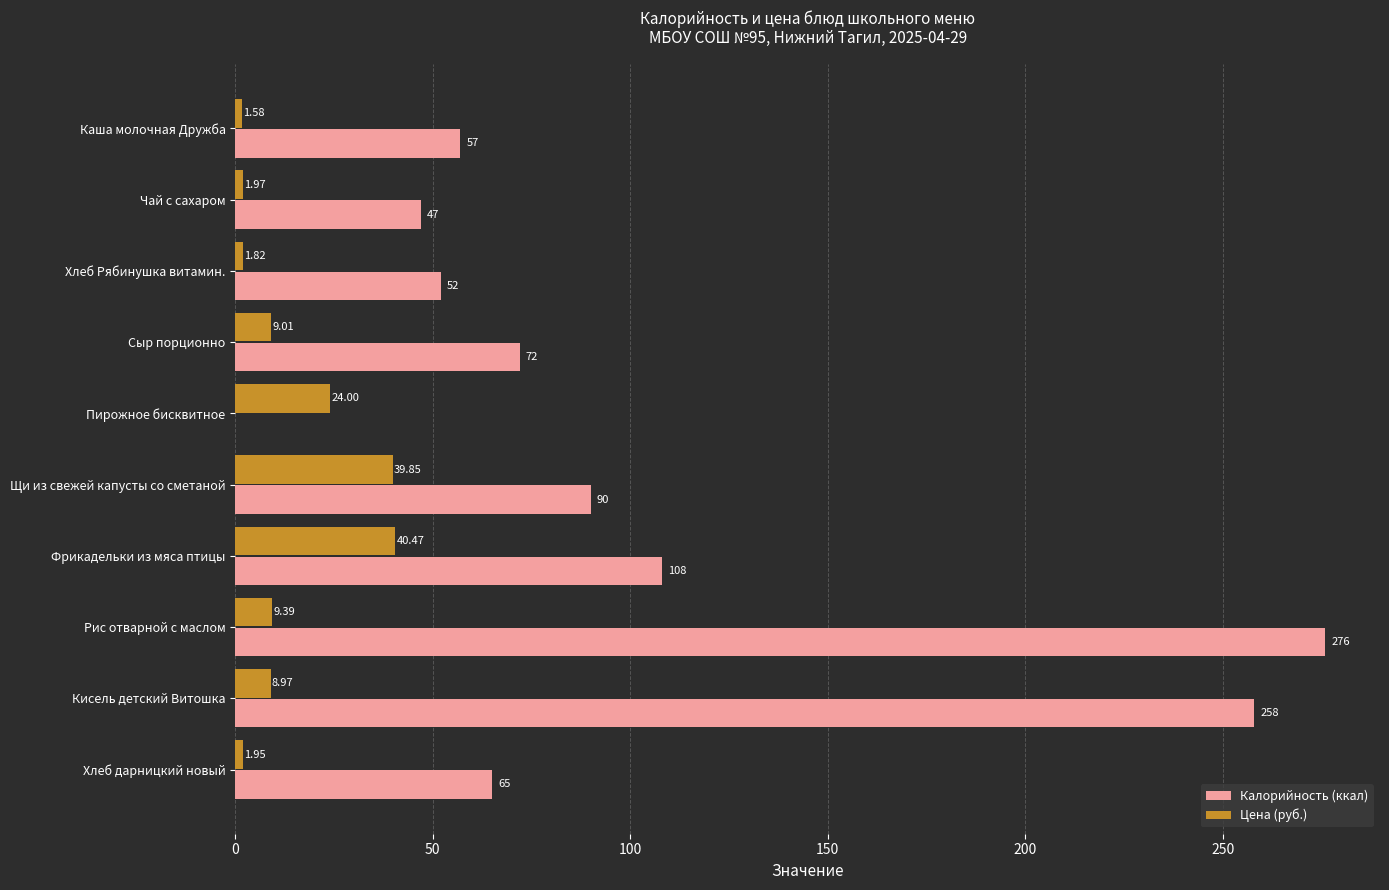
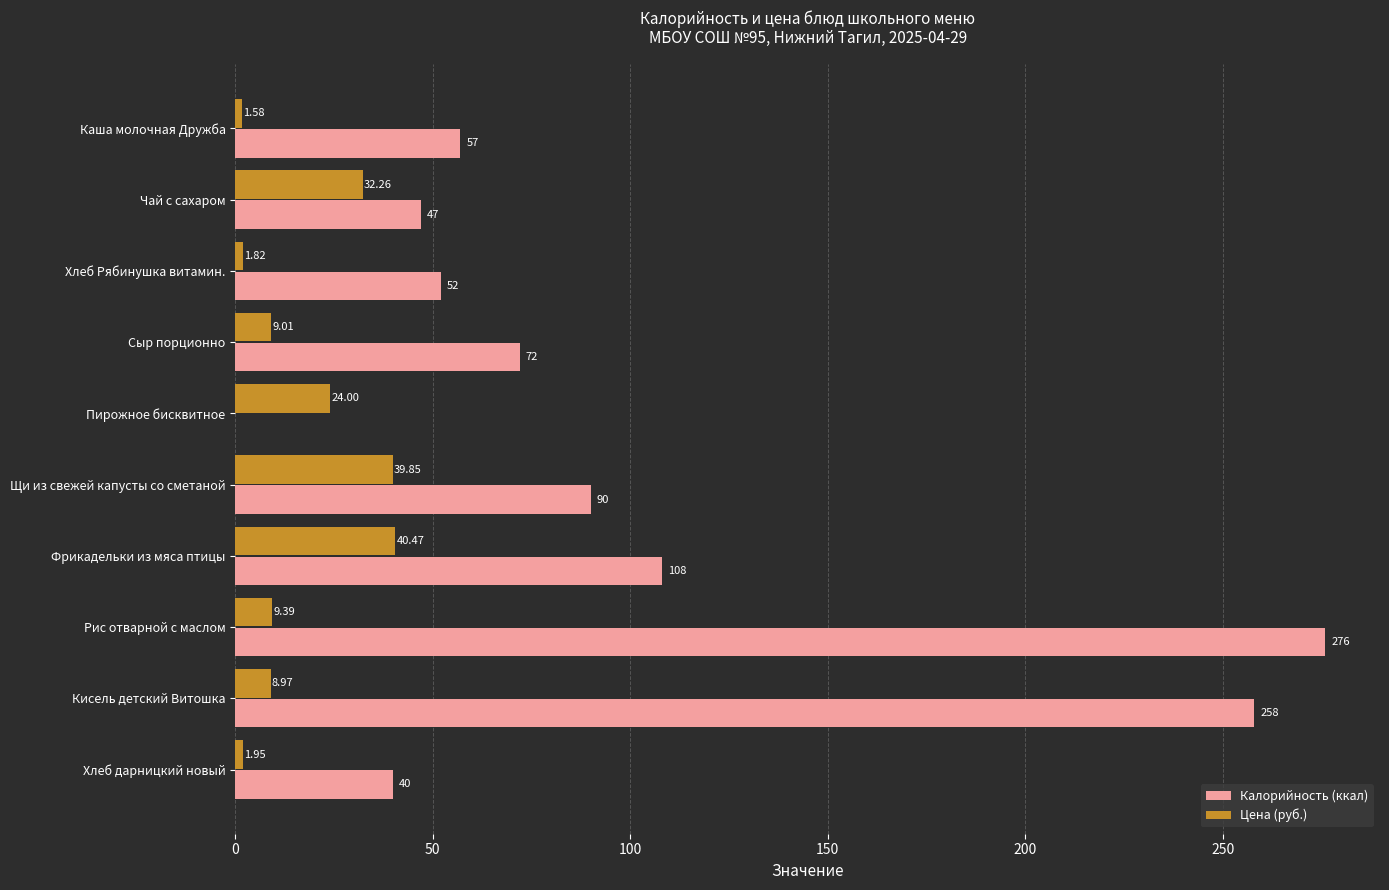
  {
    "Калорийность (ккал)": {
      "Каша молочная Дружба": 57,
      "Чай с сахаром": 47,
      "Хлеб Рябинушка витамин.": 52,
      "Сыр порционно": 72,
      "Щи из свежей капусты со сметаной": 90,
      "Фрикадельки из мяса птицы": 108,
      "Рис отварной с маслом": 276,
      "Кисель детский Витошка": 258,
-     "Хлеб дарницкий новый": 65
+     "Хлеб дарницкий новый": 40
    },
    "Цена (руб.)": {
      "Каша молочная Дружба": 1.58,
-     "Чай с сахаром": 1.97,
+     "Чай с сахаром": 32.26,
      "Хлеб Рябинушка витамин.": 1.82,
      "Сыр порционно": 9.01,
      "Пирожное бисквитное": 24.00,
      "Щи из свежей капусты со сметаной": 39.85,
      "Фрикадельки из мяса птицы": 40.47,
      "Рис отварной с маслом": 9.39,
      "Кисель детский Витошка": 8.97,
      "Хлеб дарницкий новый": 1.95
    }
  }
